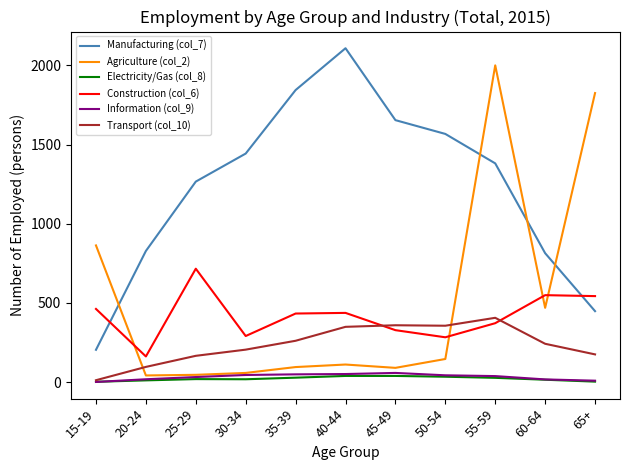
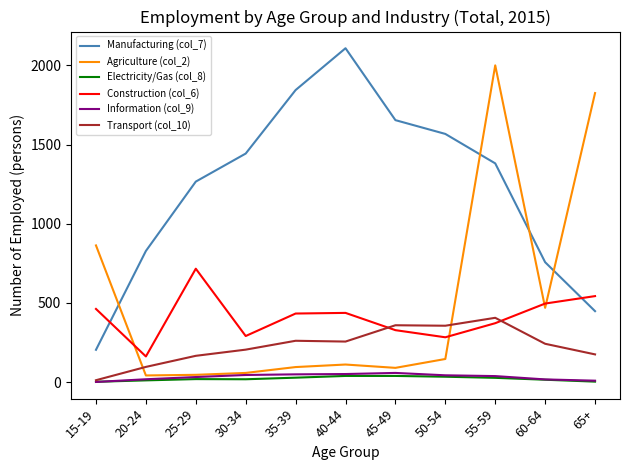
  {
    "Manufacturing (col_7)": {
      "15-19": 200,
      "20-24": 830,
      "25-29": 1270,
      "30-34": 1440,
      "35-39": 1840,
      "40-44": 2110,
      "45-49": 1650,
      "50-54": 1570,
      "55-59": 1380,
-     "60-64": 810,
+     "60-64": 760,
      "65+": 450
    },
    "Agriculture (col_2)": {
      "15-19": 860,
      "20-24": 40,
      "35-39": 100,
      "40-44": 110,
      "45-49": 90,
      "50-54": 150,
      "55-59": 2000,
      "60-64": 470,
      "65+": 1830
    },
    "Electricity/Gas (col_8)": {
      "30-34": 20,
      "35-39": 30,
      "45-49": 40
    },
    "Construction (col_6)": {
      "15-19": 460,
      "20-24": 160,
      "25-29": 720,
      "30-34": 290,
      "35-39": 430,
      "40-44": 440,
      "45-49": 330,
      "50-54": 280,
      "55-59": 370,
-     "60-64": 550,
+     "60-64": 500,
      "65+": 540
    },
    "Information (col_9)": {
      "35-39": 50,
      "45-49": 60
    },
    "Transport (col_10)": {
      "20-24": 100,
      "25-29": 170,
      "30-34": 210,
      "35-39": 260,
-     "40-44": 350,
+     "40-44": 260,
      "45-49": 360,
      "50-54": 360,
      "55-59": 410,
      "60-64": 240,
      "65+": 180
    }
  }
